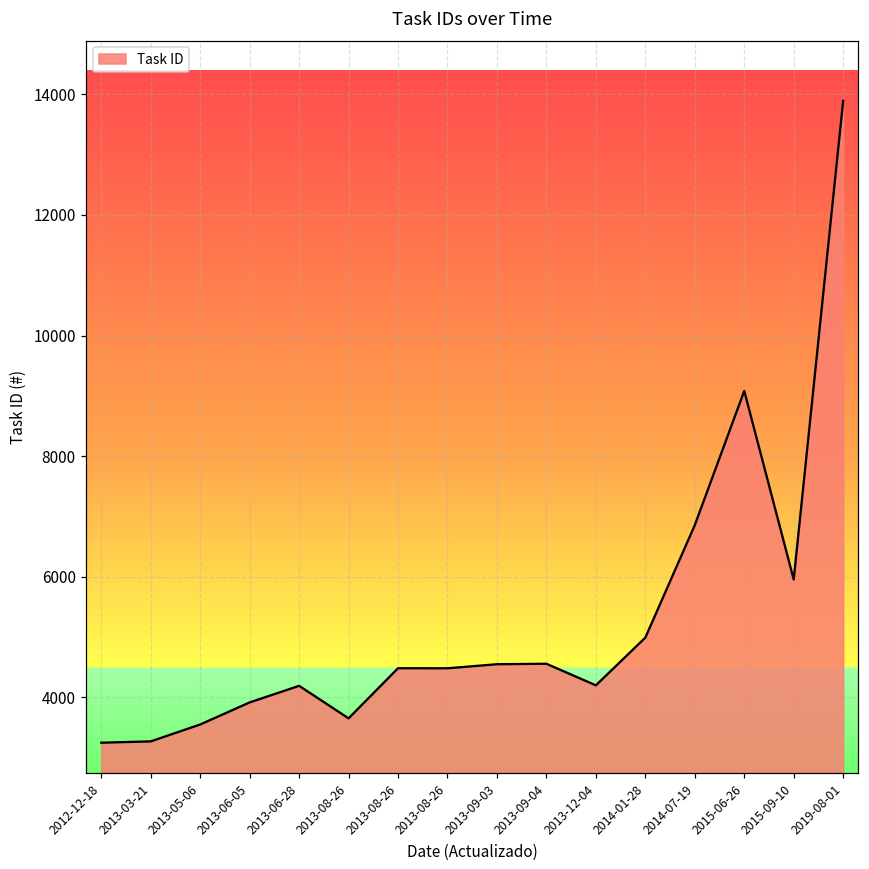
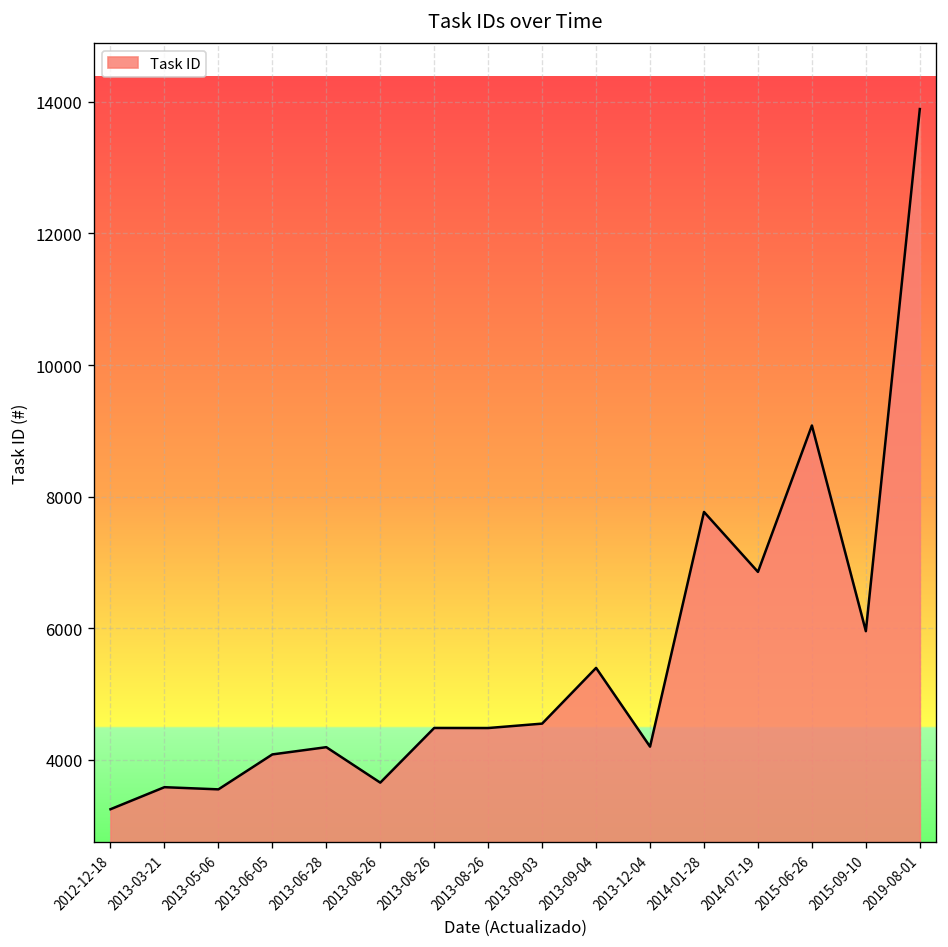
  {
    "2012-12-18": 3200,
-   "2013-03-21": 3300,
+   "2013-03-21": 3600,
    "2013-05-06": 3600,
-   "2013-06-05": 3900,
+   "2013-06-05": 4100,
    "2013-06-28": 4200,
    "2013-09-03": 4600,
-   "2013-09-04": 4600,
+   "2013-09-04": 5400,
    "2013-12-04": 4200,
-   "2014-01-28": 5000,
+   "2014-01-28": 7800,
    "2014-07-19": 6900,
    "2015-06-26": 9100,
    "2015-09-10": 6000,
    "2019-08-01": 13900
  }
